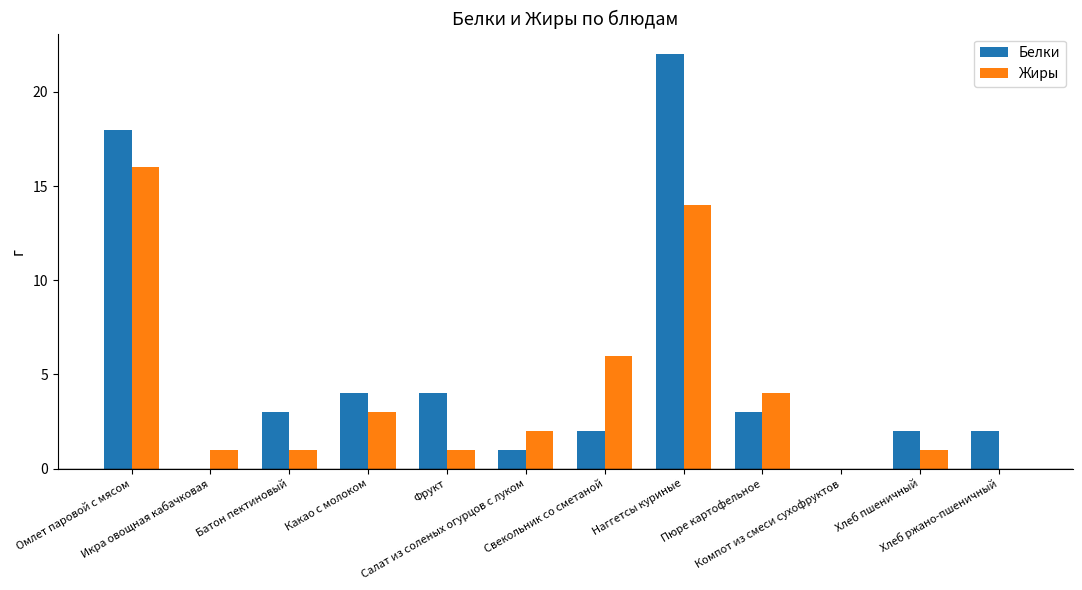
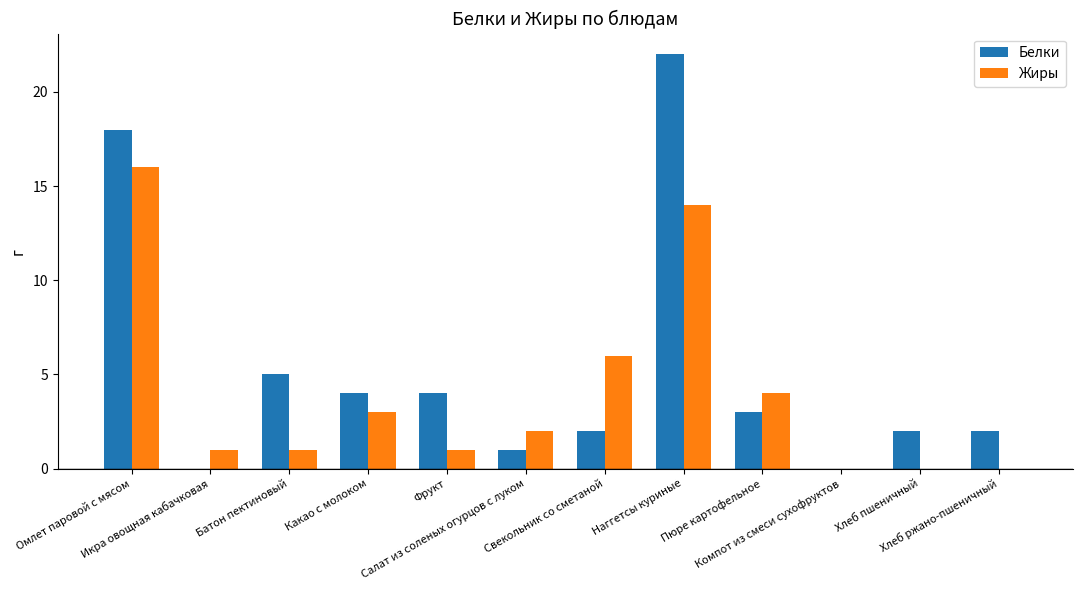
  {
    "Белки": {
      "Омлет паровой с мясом": 18,
      "Икра овощная кабачковая": 0,
-     "Батон пектиновый": 3,
+     "Батон пектиновый": 5,
      "Какао с молоком": 4,
      "Фрукт": 4,
      "Салат из соленых огурцов с луком": 1,
      "Свекольник со сметаной": 2,
      "Наггетсы куриные": 22,
      "Пюре картофельное": 3,
      "Компот из смеси сухофруктов": 0,
      "Хлеб пшеничный": 2,
      "Хлеб ржано-пшеничный": 2
    },
    "Жиры": {
      "Омлет паровой с мясом": 16,
      "Икра овощная кабачковая": 1,
      "Батон пектиновый": 1,
      "Какао с молоком": 3,
      "Фрукт": 1,
      "Салат из соленых огурцов с луком": 2,
      "Свекольник со сметаной": 6,
      "Наггетсы куриные": 14,
      "Пюре картофельное": 4,
      "Компот из смеси сухофруктов": 0,
-     "Хлеб пшеничный": 1,
+     "Хлеб пшеничный": 0,
      "Хлеб ржано-пшеничный": 0
    }
  }
